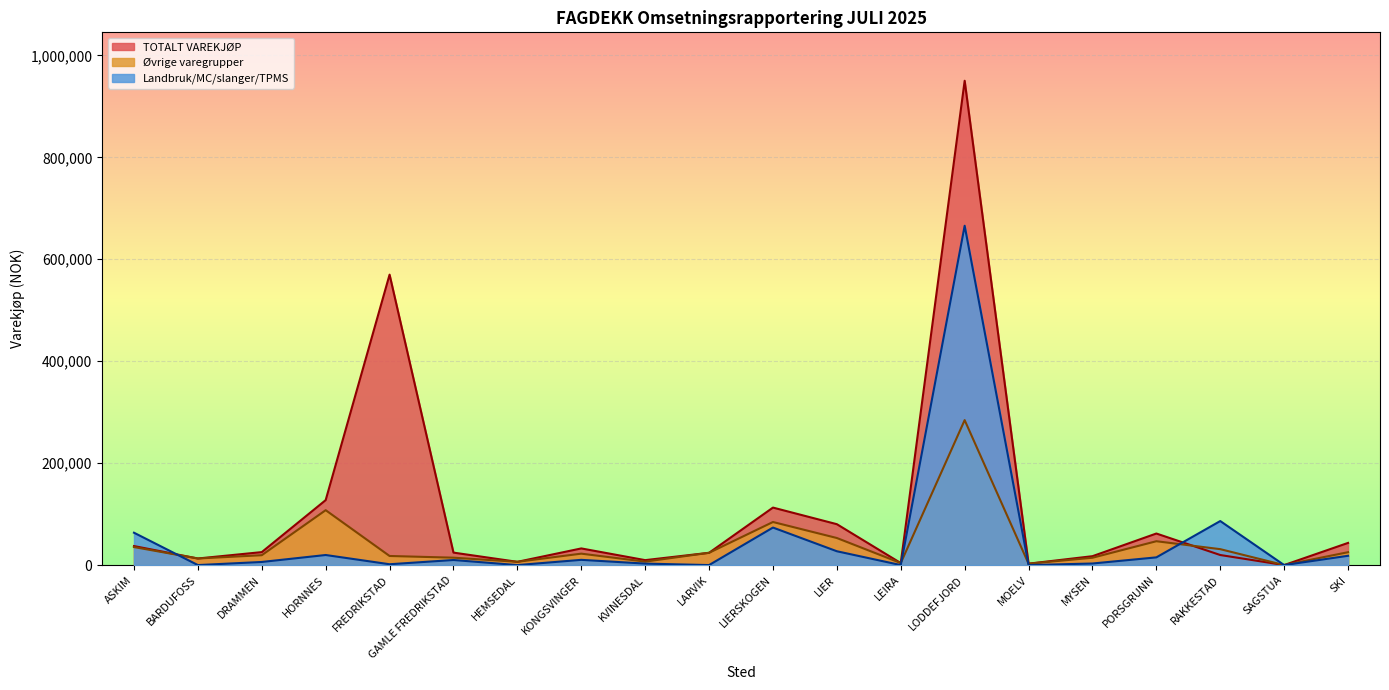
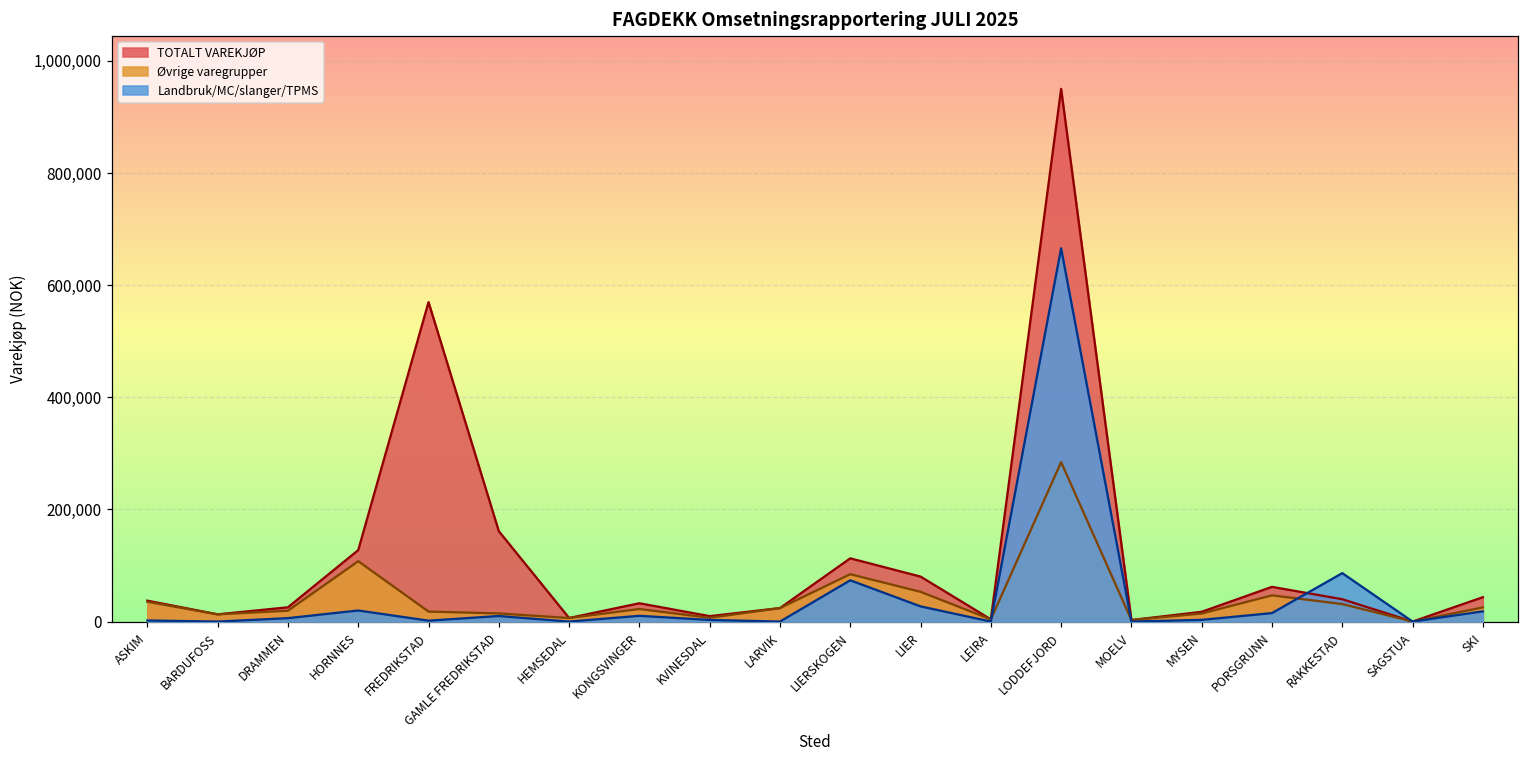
  {
    "TOTALT VAREKJØP": {
      "DRAMMEN": "30,000",
      "HORNNES": "130,000",
      "FREDRIKSTAD": "570,000",
-     "GAMLE FREDRIKSTAD": "20,000",
+     "GAMLE FREDRIKSTAD": "160,000",
      "KONGSVINGER": "30,000",
      "LIERSKOGEN": "110,000",
      "LIER": "80,000",
      "LODDEFJORD": "950,000",
      "PORSGRUNN": "60,000",
-     "RAKKESTAD": "20,000",
+     "RAKKESTAD": "40,000",
      "SKI": "40,000"
    },
    "Øvrige varegrupper": {
      "DRAMMEN": "20,000",
      "HORNNES": "110,000",
      "FREDRIKSTAD": "20,000",
      "KONGSVINGER": "20,000",
      "LIERSKOGEN": "80,000",
      "LIER": "50,000",
      "LODDEFJORD": "280,000",
      "PORSGRUNN": "50,000",
      "RAKKESTAD": "30,000",
      "SKI": "30,000"
    },
    "Landbruk/MC/slanger/TPMS": {
-     "ASKIM": "60,000",
+     "ASKIM": "0",
      "BARDUFOSS": "0",
      "DRAMMEN": "10,000",
      "HORNNES": "20,000",
      "FREDRIKSTAD": "0",
      "HEMSEDAL": "0",
      "KONGSVINGER": "10,000",
      "LARVIK": "0",
      "LIERSKOGEN": "70,000",
      "LIER": "30,000",
      "LODDEFJORD": "670,000",
      "MYSEN": "0",
      "PORSGRUNN": "20,000",
      "RAKKESTAD": "90,000",
      "SKI": "20,000"
    }
  }
